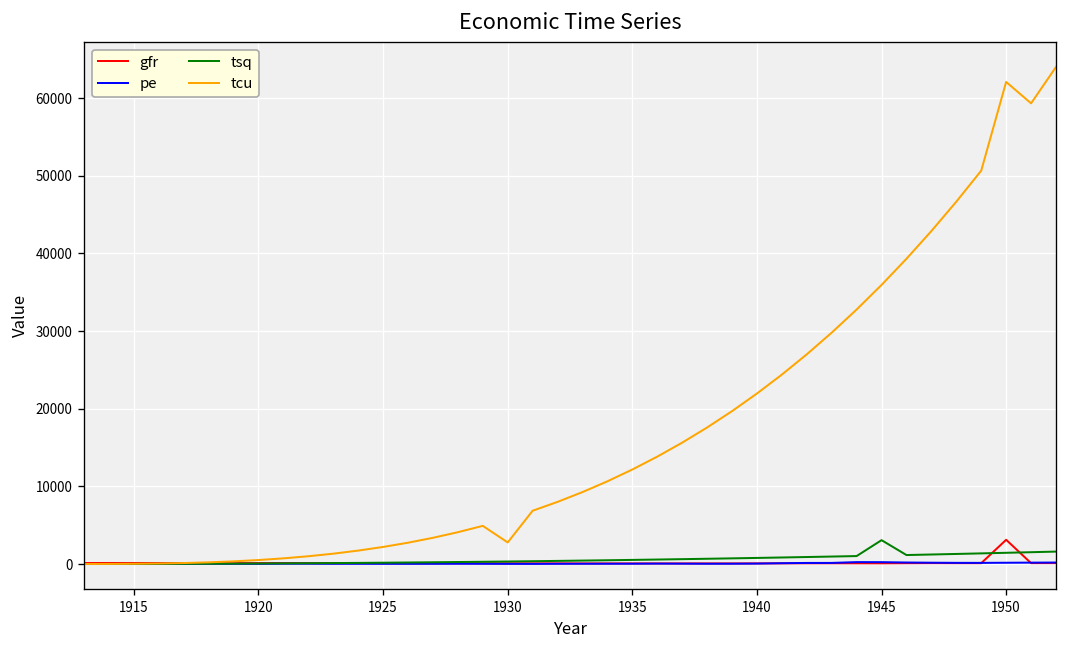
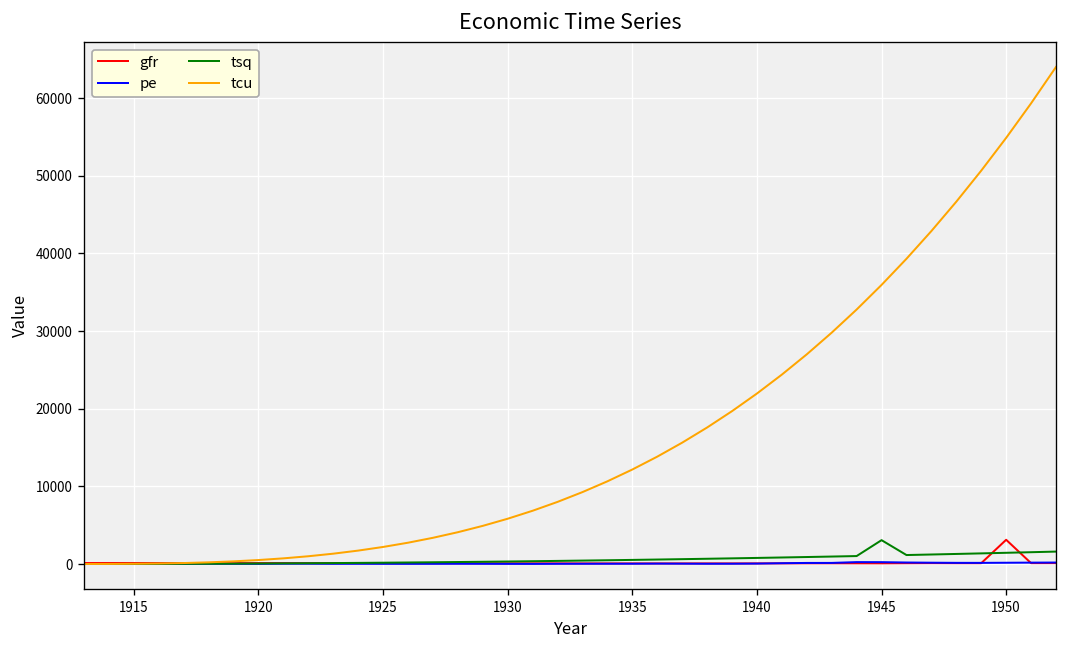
  {
    "gfr": {
      "1950": 3000
    },
    "pe": {
      "1950": 0
    },
    "tsq": {
      "1935": 1000,
      "1940": 1000,
      "1945": 3000,
      "1950": 1000
    },
    "tcu": {
      "1925": 2000,
-     "1930": 3000,
+     "1930": 6000,
      "1935": 12000,
      "1940": 22000,
      "1945": 36000,
-     "1950": 62000
+     "1950": 55000
    }
  }
